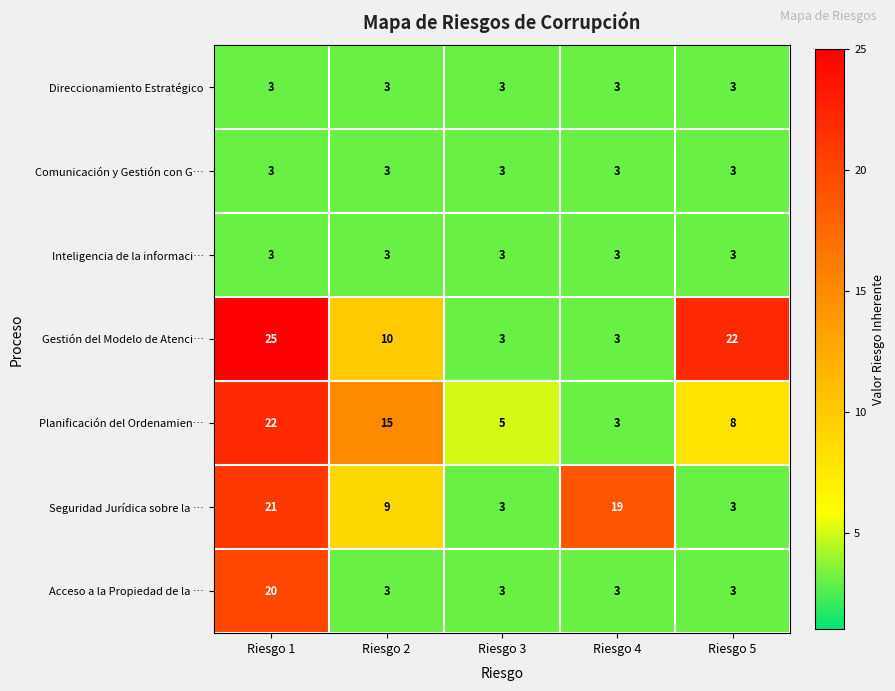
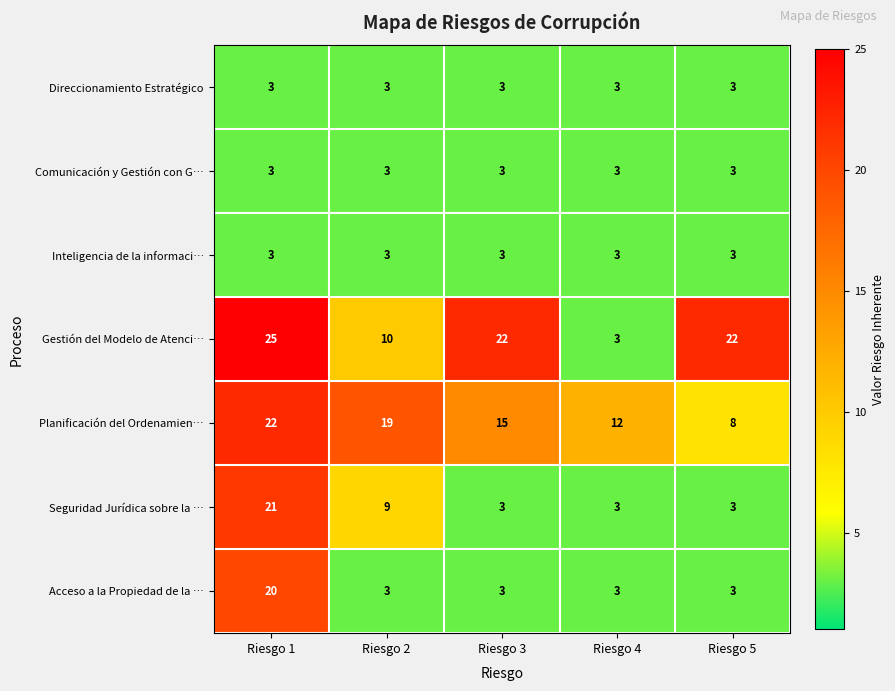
  {
    "Direccionamiento Estratégico": {
      "Riesgo 1": 3,
      "Riesgo 2": 3,
      "Riesgo 3": 3,
      "Riesgo 4": 3,
      "Riesgo 5": 3
    },
    "Comunicación y Gestión con G…": {
      "Riesgo 1": 3,
      "Riesgo 2": 3,
      "Riesgo 3": 3,
      "Riesgo 4": 3,
      "Riesgo 5": 3
    },
    "Inteligencia de la informaci…": {
      "Riesgo 1": 3,
      "Riesgo 2": 3,
      "Riesgo 3": 3,
      "Riesgo 4": 3,
      "Riesgo 5": 3
    },
    "Gestión del Modelo de Atenci…": {
      "Riesgo 1": 25,
      "Riesgo 2": 10,
-     "Riesgo 3": 3,
+     "Riesgo 3": 22,
      "Riesgo 4": 3,
      "Riesgo 5": 22
    },
    "Planificación del Ordenamien…": {
      "Riesgo 1": 22,
-     "Riesgo 2": 15,
-     "Riesgo 3": 5,
-     "Riesgo 4": 3,
+     "Riesgo 2": 19,
+     "Riesgo 3": 15,
+     "Riesgo 4": 12,
      "Riesgo 5": 8
    },
    "Seguridad Jurídica sobre la …": {
      "Riesgo 1": 21,
      "Riesgo 2": 9,
      "Riesgo 3": 3,
-     "Riesgo 4": 19,
+     "Riesgo 4": 3,
      "Riesgo 5": 3
    },
    "Acceso a la Propiedad de la …": {
      "Riesgo 1": 20,
      "Riesgo 2": 3,
      "Riesgo 3": 3,
      "Riesgo 4": 3,
      "Riesgo 5": 3
    }
  }
